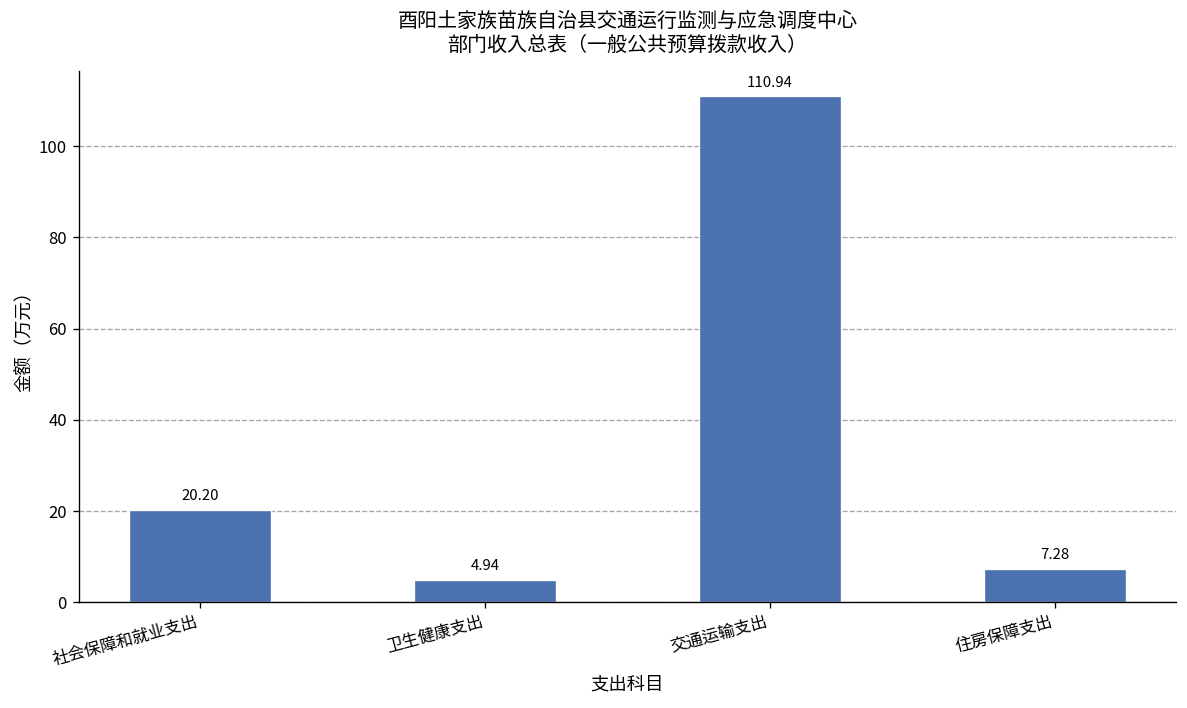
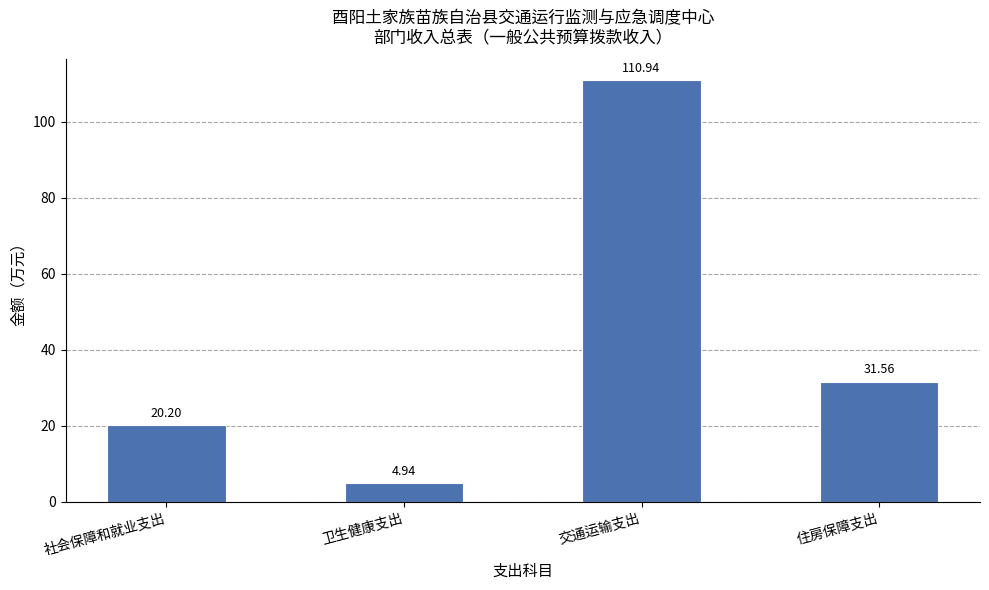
  {
    "社会保障和就业支出": 20.20,
    "卫生健康支出": 4.94,
    "交通运输支出": 110.94,
-   "住房保障支出": 7.28
+   "住房保障支出": 31.56
  }
